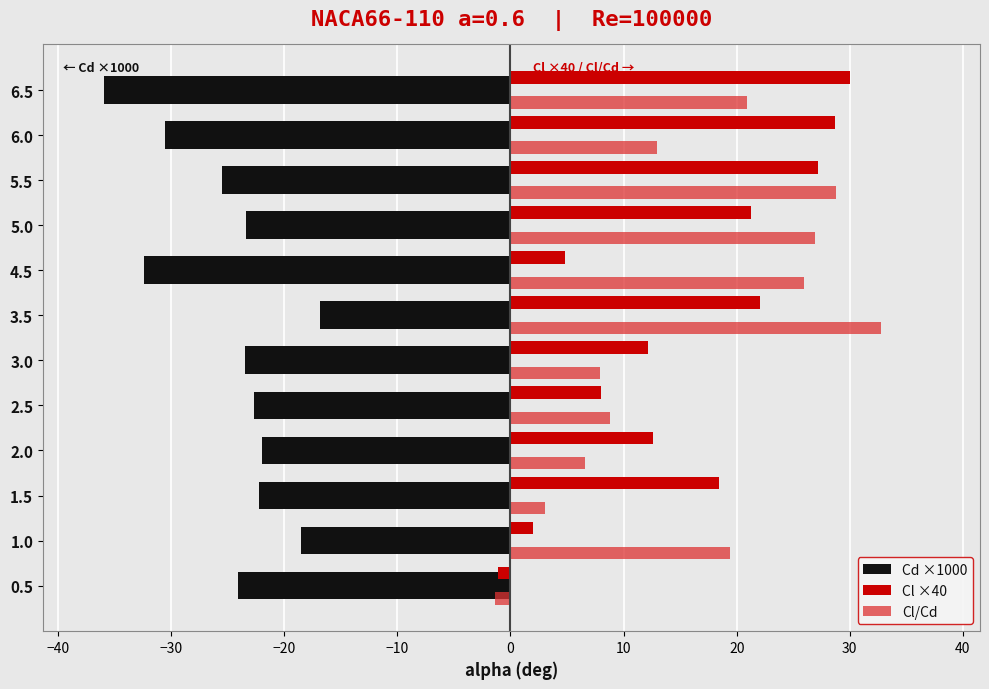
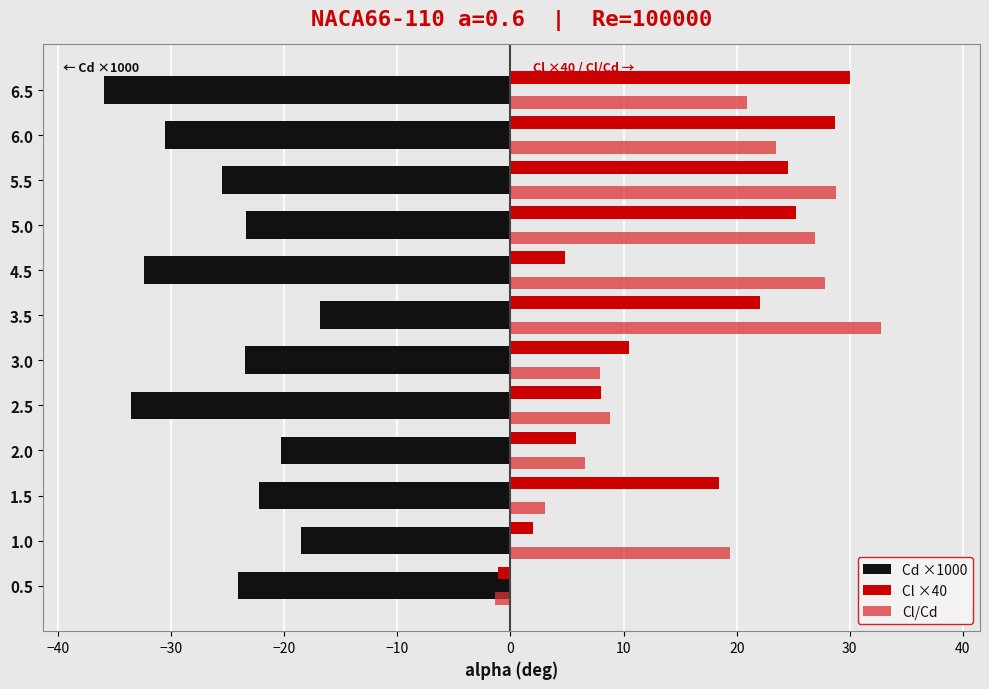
  {
    "Cd ×1000": {
      "6.0": -30.6,
      "5.5": -25.5,
      "5.0": -23.4,
      "4.5": -32.4,
      "3.5": -16.8,
      "3.0": -23.5,
-     "2.5": -22.7,
-     "2.0": -22.0,
+     "2.5": -33.6,
+     "2.0": -20.3,
      "1.5": -22.2,
      "1.0": -18.5,
      "0.5": -24.1
    },
    "Cl ×40": {
      "6.5": 30.0,
      "6.0": 28.7,
-     "5.5": 27.2,
-     "5.0": 21.3,
+     "5.5": 24.5,
+     "5.0": 25.2,
      "4.5": 4.8,
      "3.5": 22.1,
-     "3.0": 12.1,
+     "3.0": 10.4,
      "2.5": 8.0,
-     "2.0": 12.6,
+     "2.0": 5.8,
      "1.5": 18.4,
      "1.0": 2.0,
      "0.5": -1.1
    },
    "Cl/Cd": {
      "6.5": 20.9,
-     "6.0": 12.9,
+     "6.0": 23.5,
      "5.5": 28.8,
      "5.0": 26.9,
-     "4.5": 25.9,
+     "4.5": 27.8,
      "3.5": 32.7,
      "3.0": 7.9,
      "2.5": 8.8,
      "2.0": 6.6,
      "1.5": 3.1,
      "1.0": 19.4,
      "0.5": -1.4
    }
  }
